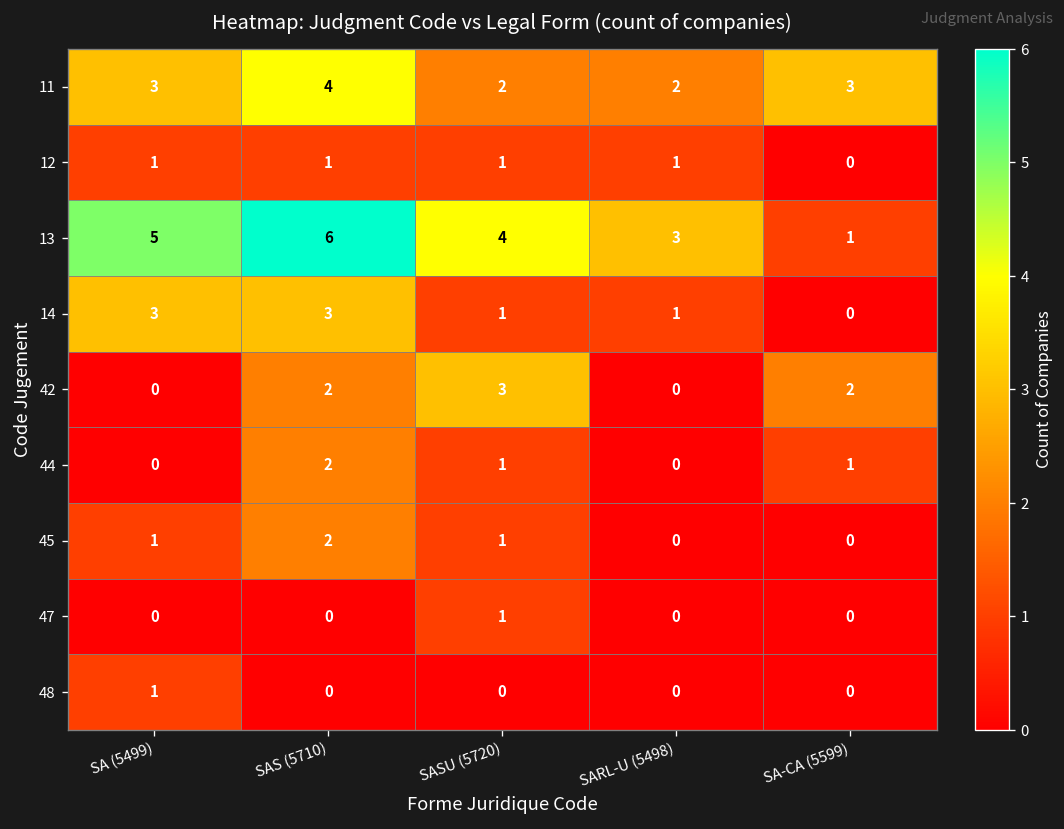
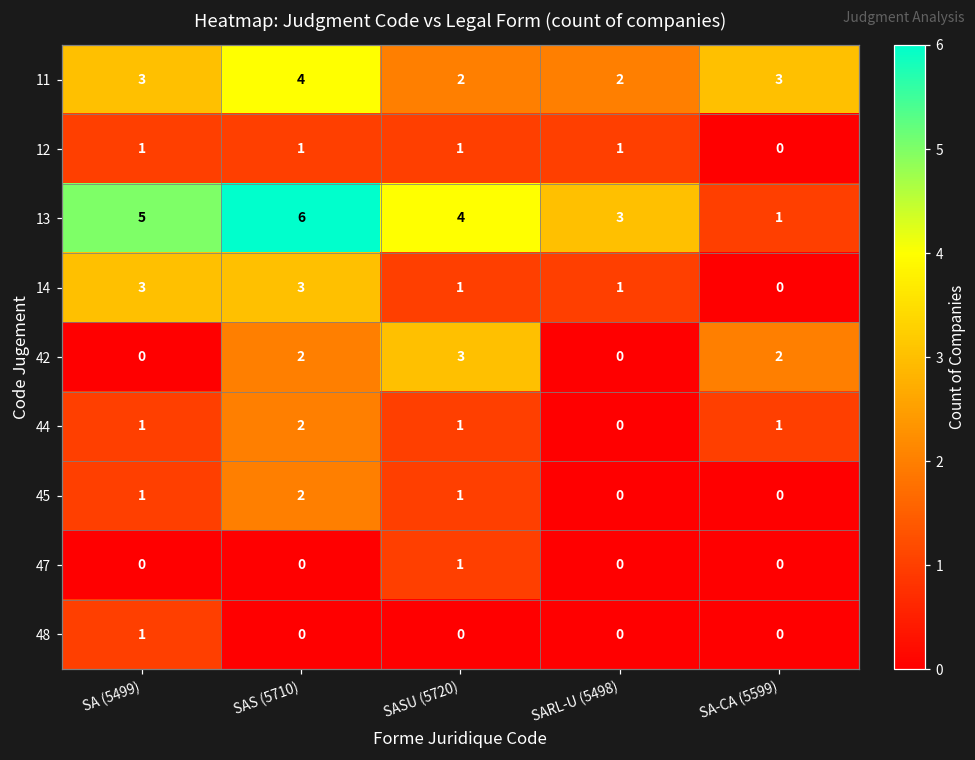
  {
    "11": {
      "SA (5499)": 3,
      "SAS (5710)": 4,
      "SASU (5720)": 2,
      "SARL-U (5498)": 2,
      "SA-CA (5599)": 3
    },
    "12": {
      "SA (5499)": 1,
      "SAS (5710)": 1,
      "SASU (5720)": 1,
      "SARL-U (5498)": 1,
      "SA-CA (5599)": 0
    },
    "13": {
      "SA (5499)": 5,
      "SAS (5710)": 6,
      "SASU (5720)": 4,
      "SARL-U (5498)": 3,
      "SA-CA (5599)": 1
    },
    "14": {
      "SA (5499)": 3,
      "SAS (5710)": 3,
      "SASU (5720)": 1,
      "SARL-U (5498)": 1,
      "SA-CA (5599)": 0
    },
    "42": {
      "SA (5499)": 0,
      "SAS (5710)": 2,
      "SASU (5720)": 3,
      "SARL-U (5498)": 0,
      "SA-CA (5599)": 2
    },
    "44": {
-     "SA (5499)": 0,
+     "SA (5499)": 1,
      "SAS (5710)": 2,
      "SASU (5720)": 1,
      "SARL-U (5498)": 0,
      "SA-CA (5599)": 1
    },
    "45": {
      "SA (5499)": 1,
      "SAS (5710)": 2,
      "SASU (5720)": 1,
      "SARL-U (5498)": 0,
      "SA-CA (5599)": 0
    },
    "47": {
      "SA (5499)": 0,
      "SAS (5710)": 0,
      "SASU (5720)": 1,
      "SARL-U (5498)": 0,
      "SA-CA (5599)": 0
    },
    "48": {
      "SA (5499)": 1,
      "SAS (5710)": 0,
      "SASU (5720)": 0,
      "SARL-U (5498)": 0,
      "SA-CA (5599)": 0
    }
  }
